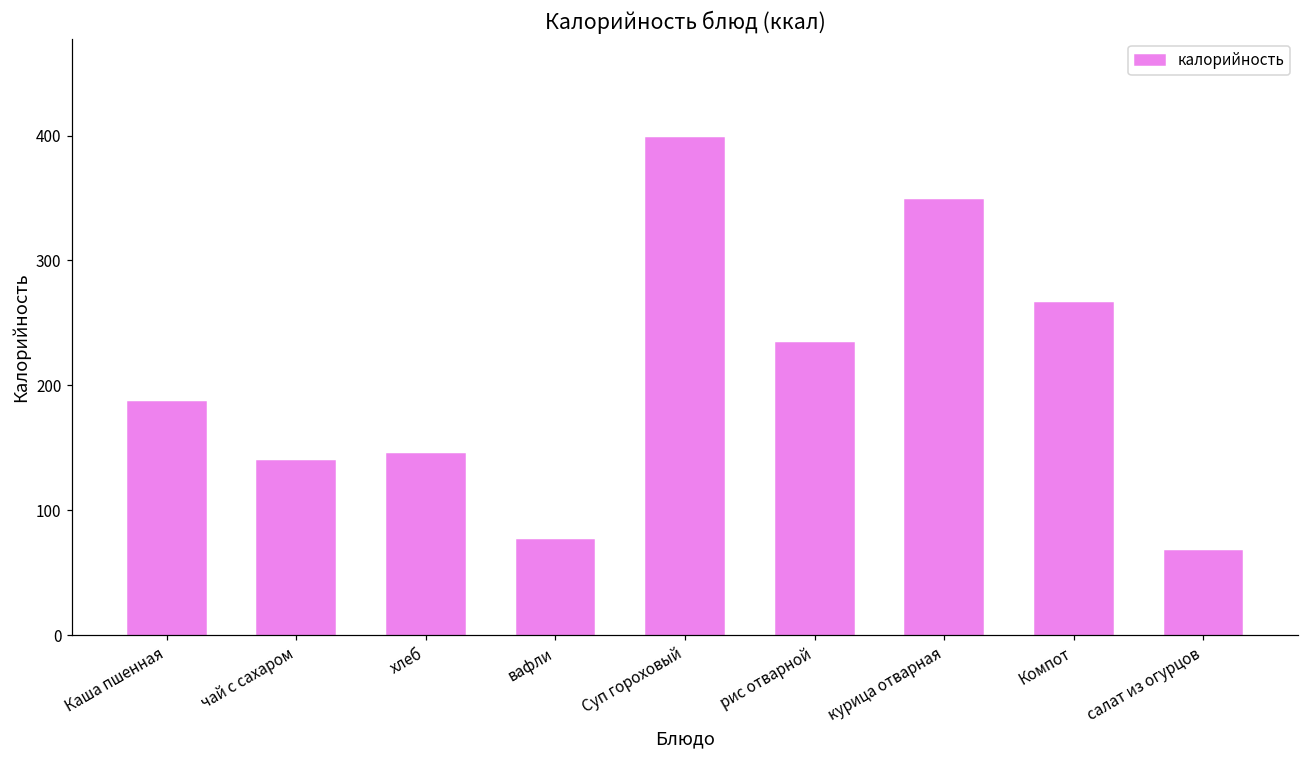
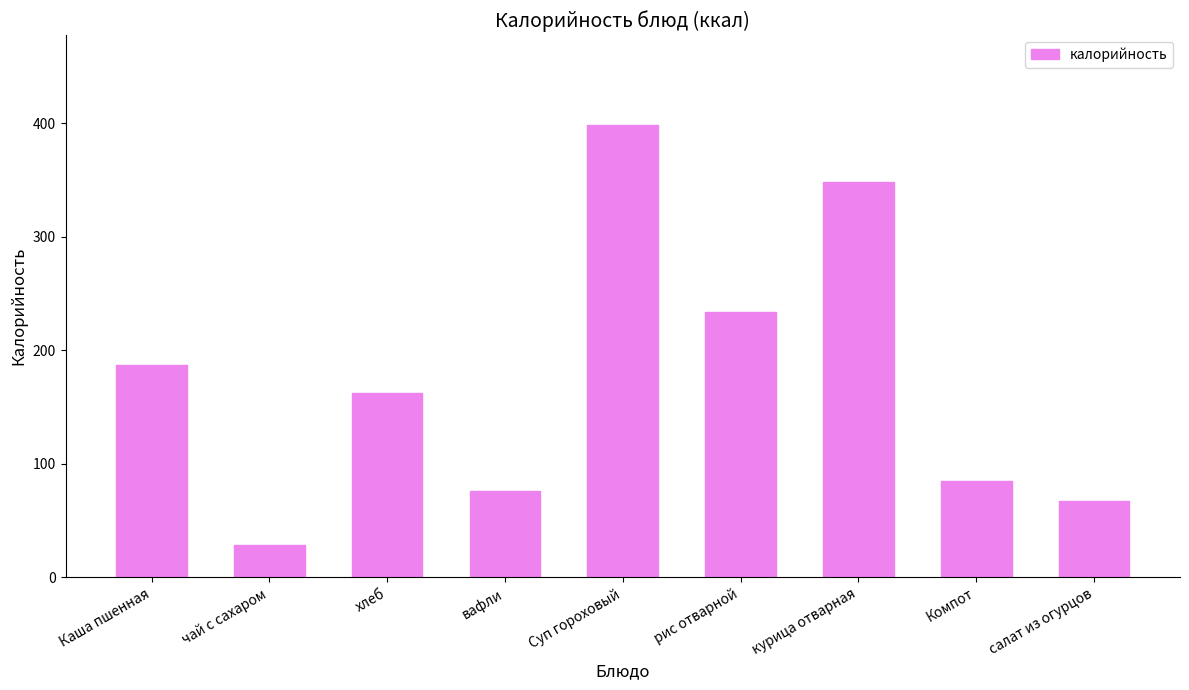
  {
    "Каша пшенная": 187,
-   "чай с сахаром": 139,
-   "хлеб": 145,
+   "чай с сахаром": 28,
+   "хлеб": 162,
    "вафли": 76,
    "Суп гороховый": 398,
    "рис отварной": 234,
    "курица отварная": 348,
-   "Компот": 266,
+   "Компот": 85,
    "салат из огурцов": 67
  }
